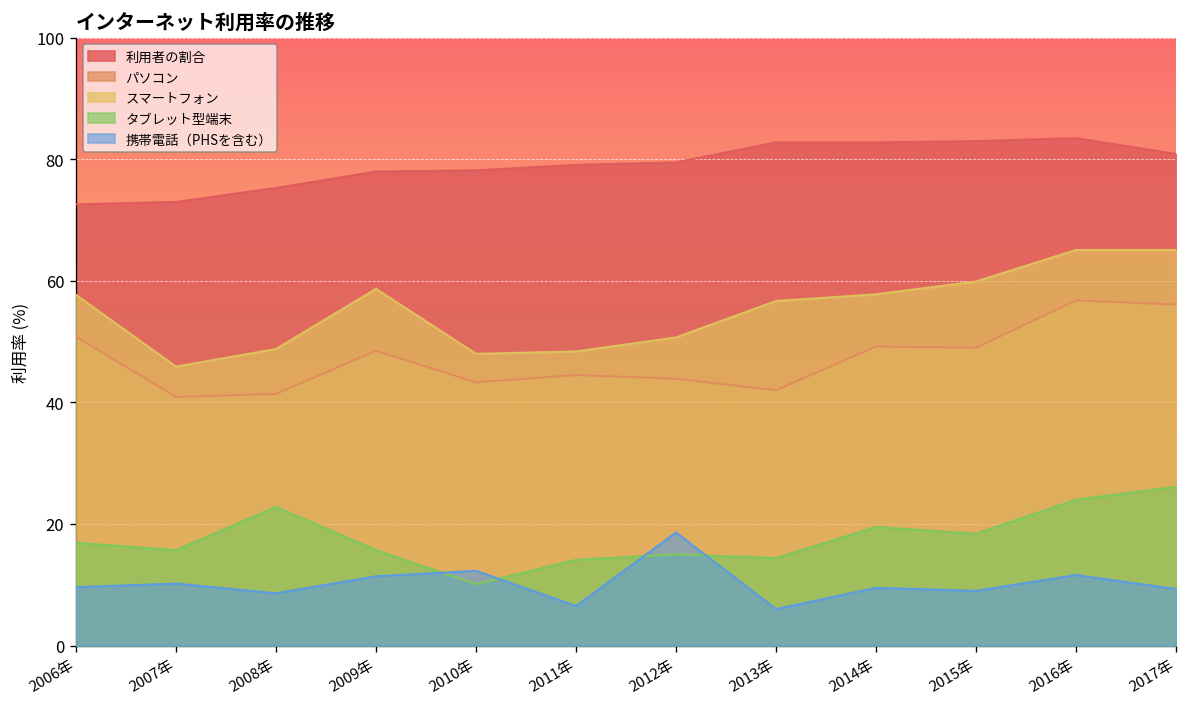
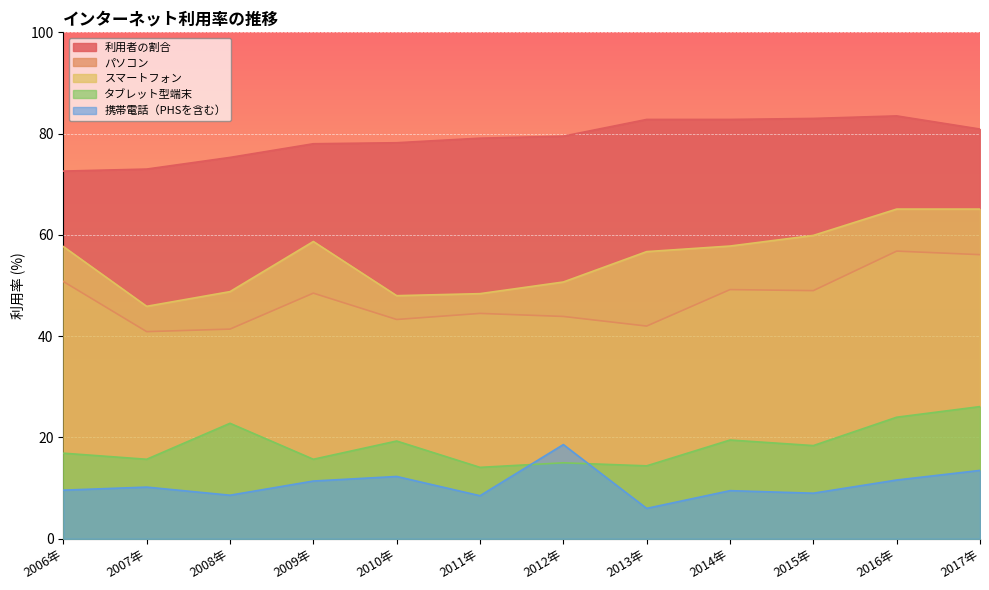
  {
    "タブレット型端末": {
      "2006年": 17,
      "2007年": 16,
      "2008年": 23,
      "2009年": 16,
-     "2010年": 10,
+     "2010年": 19,
      "2011年": 14,
      "2012年": 15,
      "2013年": 14,
      "2014年": 20,
      "2015年": 18,
      "2016年": 24,
      "2017年": 26
    },
    "携帯電話（PHSを含む）": {
      "2006年": 10,
      "2007年": 10,
      "2008年": 9,
      "2009年": 11,
      "2010年": 12,
-     "2011年": 7,
+     "2011年": 9,
      "2012年": 19,
      "2013年": 6,
      "2014年": 10,
      "2015年": 9,
      "2016年": 12,
-     "2017年": 9
+     "2017年": 14
    }
  }
